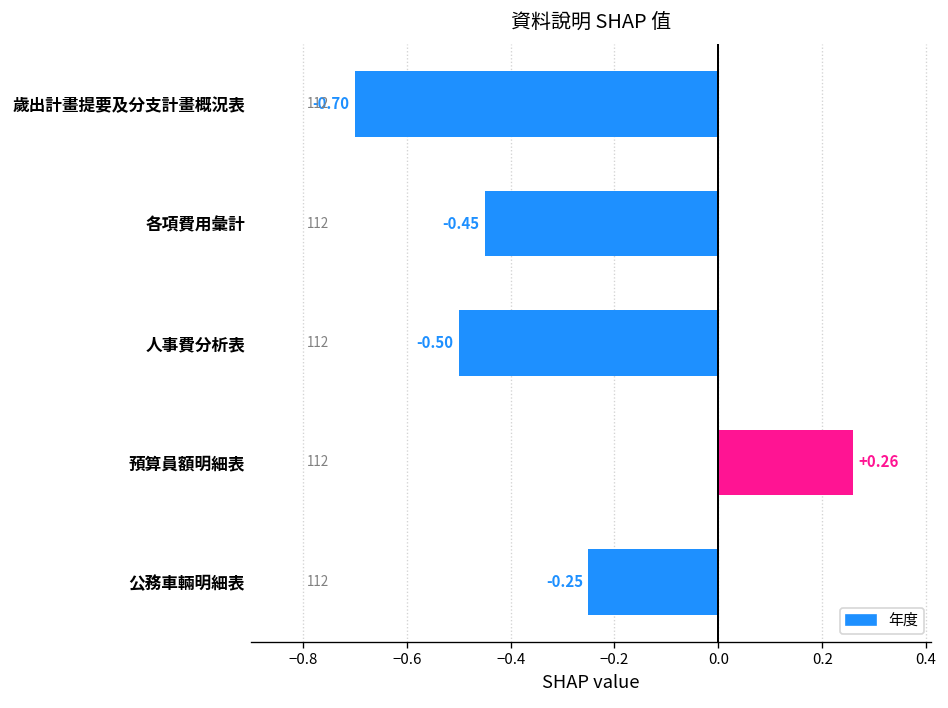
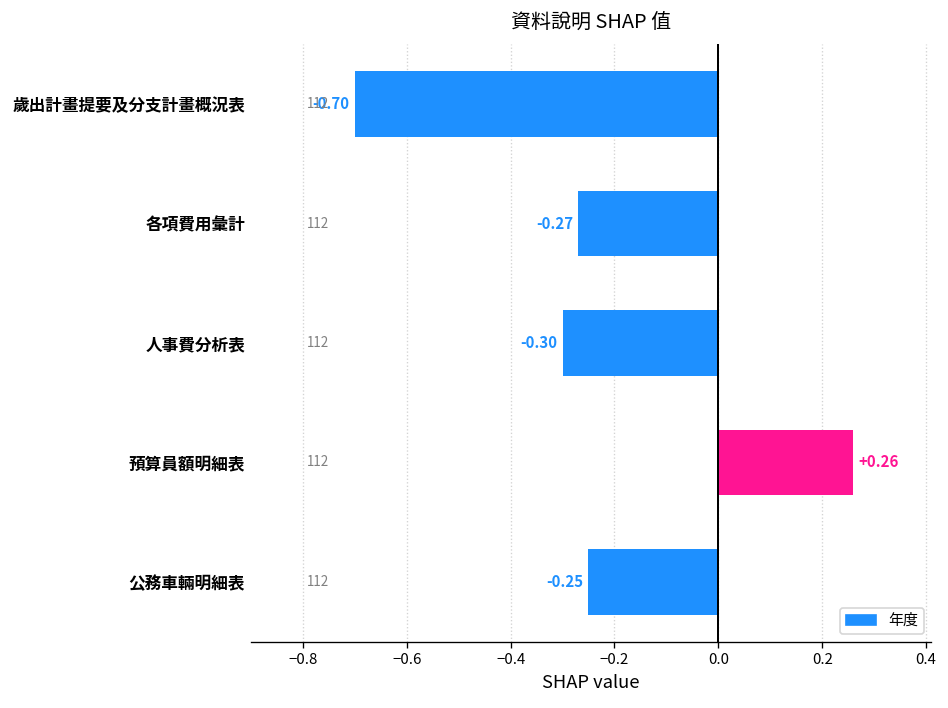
  {
-   "各項費用彙計": "-0.45",
-   "人事費分析表": "-0.50",
+   "各項費用彙計": "-0.27",
+   "人事費分析表": "-0.30",
    "預算員額明細表": "+0.26",
    "公務車輛明細表": "-0.25"
  }
